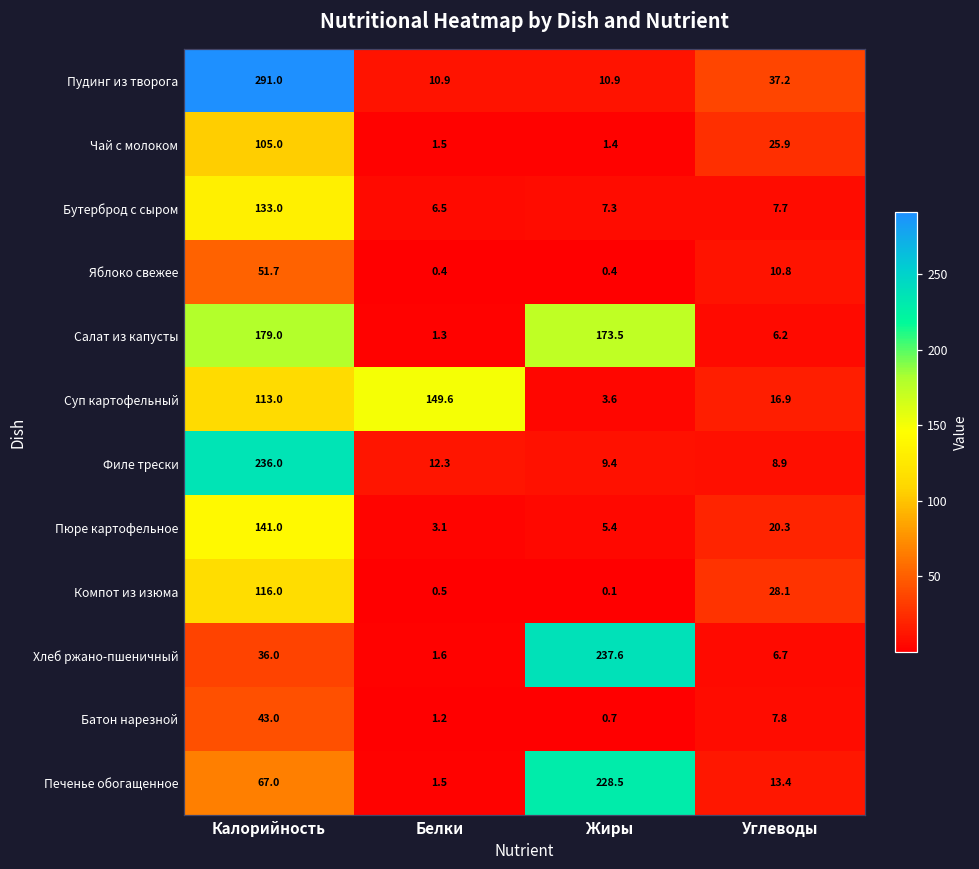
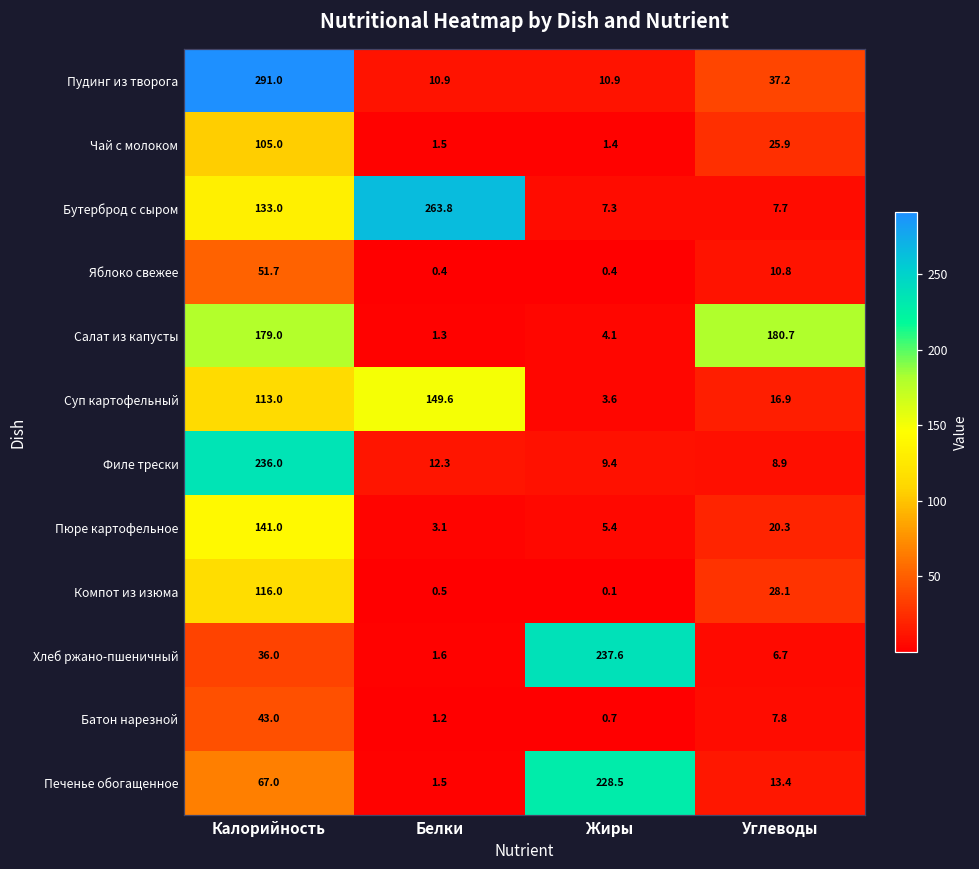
  {
    "Пудинг из творога": {
      "Калорийность": 291.0,
      "Белки": 10.9,
      "Жиры": 10.9,
      "Углеводы": 37.2
    },
    "Чай с молоком": {
      "Калорийность": 105.0,
      "Белки": 1.5,
      "Жиры": 1.4,
      "Углеводы": 25.9
    },
    "Бутерброд с сыром": {
      "Калорийность": 133.0,
-     "Белки": 6.5,
+     "Белки": 263.8,
      "Жиры": 7.3,
      "Углеводы": 7.7
    },
    "Яблоко свежее": {
      "Калорийность": 51.7,
      "Белки": 0.4,
      "Жиры": 0.4,
      "Углеводы": 10.8
    },
    "Салат из капусты": {
      "Калорийность": 179.0,
      "Белки": 1.3,
-     "Жиры": 173.5,
-     "Углеводы": 6.2
+     "Жиры": 4.1,
+     "Углеводы": 180.7
    },
    "Суп картофельный": {
      "Калорийность": 113.0,
      "Белки": 149.6,
      "Жиры": 3.6,
      "Углеводы": 16.9
    },
    "Филе трески": {
      "Калорийность": 236.0,
      "Белки": 12.3,
      "Жиры": 9.4,
      "Углеводы": 8.9
    },
    "Пюре картофельное": {
      "Калорийность": 141.0,
      "Белки": 3.1,
      "Жиры": 5.4,
      "Углеводы": 20.3
    },
    "Компот из изюма": {
      "Калорийность": 116.0,
      "Белки": 0.5,
      "Жиры": 0.1,
      "Углеводы": 28.1
    },
    "Хлеб ржано-пшеничный": {
      "Калорийность": 36.0,
      "Белки": 1.6,
      "Жиры": 237.6,
      "Углеводы": 6.7
    },
    "Батон нарезной": {
      "Калорийность": 43.0,
      "Белки": 1.2,
      "Жиры": 0.7,
      "Углеводы": 7.8
    },
    "Печенье обогащенное": {
      "Калорийность": 67.0,
      "Белки": 1.5,
      "Жиры": 228.5,
      "Углеводы": 13.4
    }
  }
